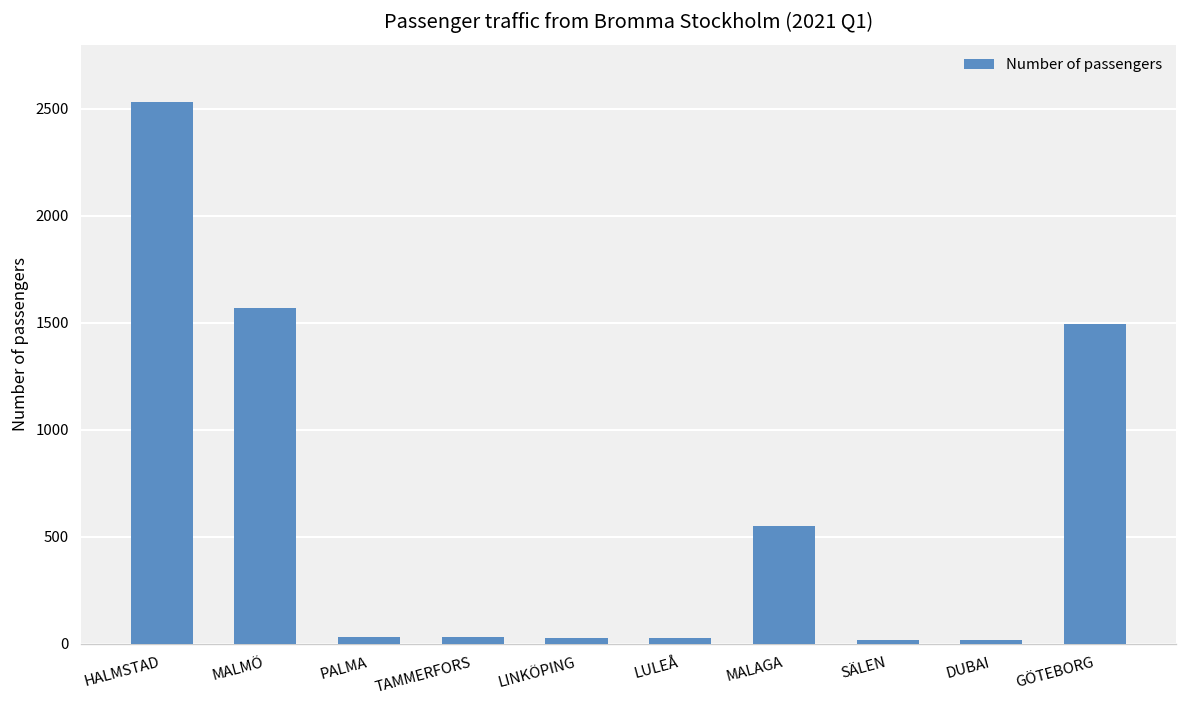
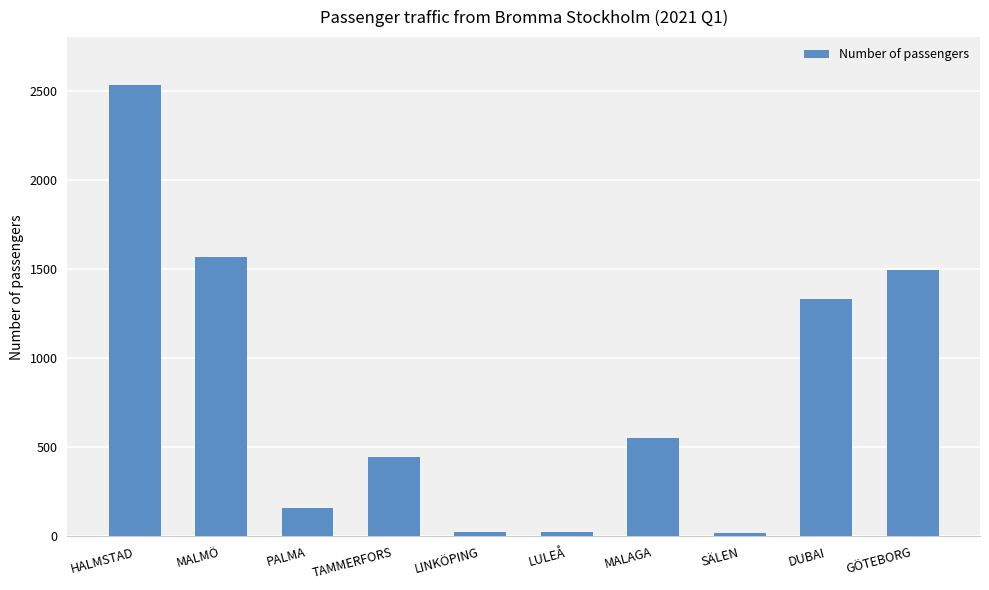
  {
    "HALMSTAD": 2530,
    "MALMÖ": 1570,
-   "PALMA": 30,
-   "TAMMERFORS": 30,
+   "PALMA": 160,
+   "TAMMERFORS": 450,
    "LINKÖPING": 30,
    "LULEÅ": 30,
    "MALAGA": 550,
    "SÄLEN": 20,
-   "DUBAI": 20,
+   "DUBAI": 1330,
    "GÖTEBORG": 1500
  }
